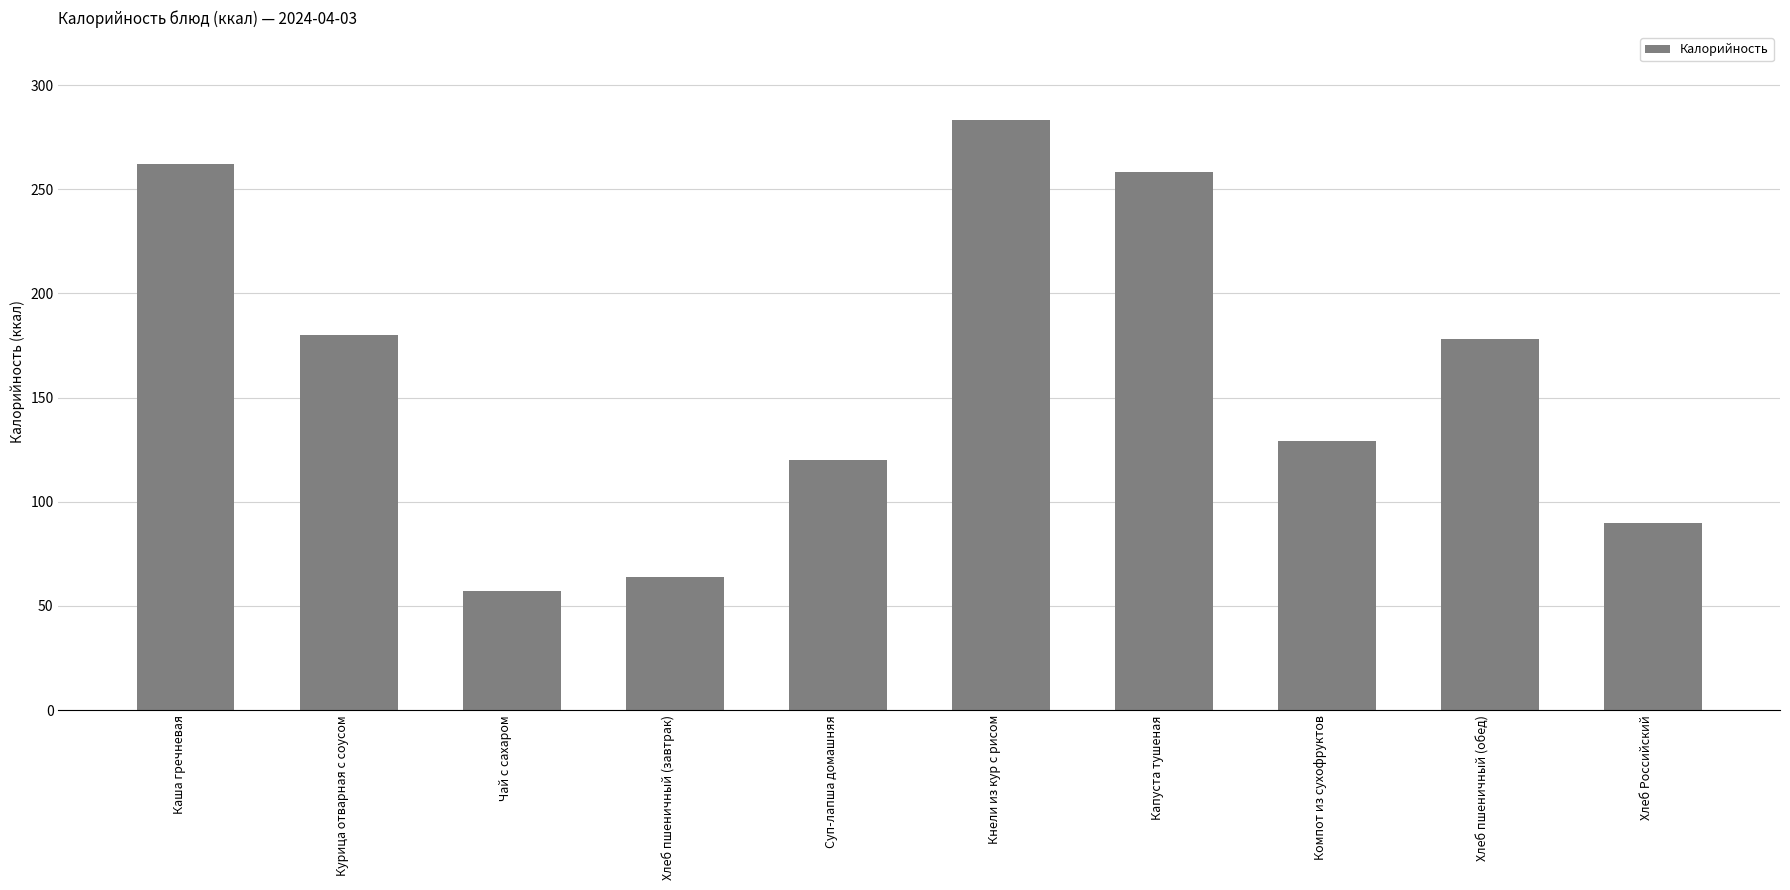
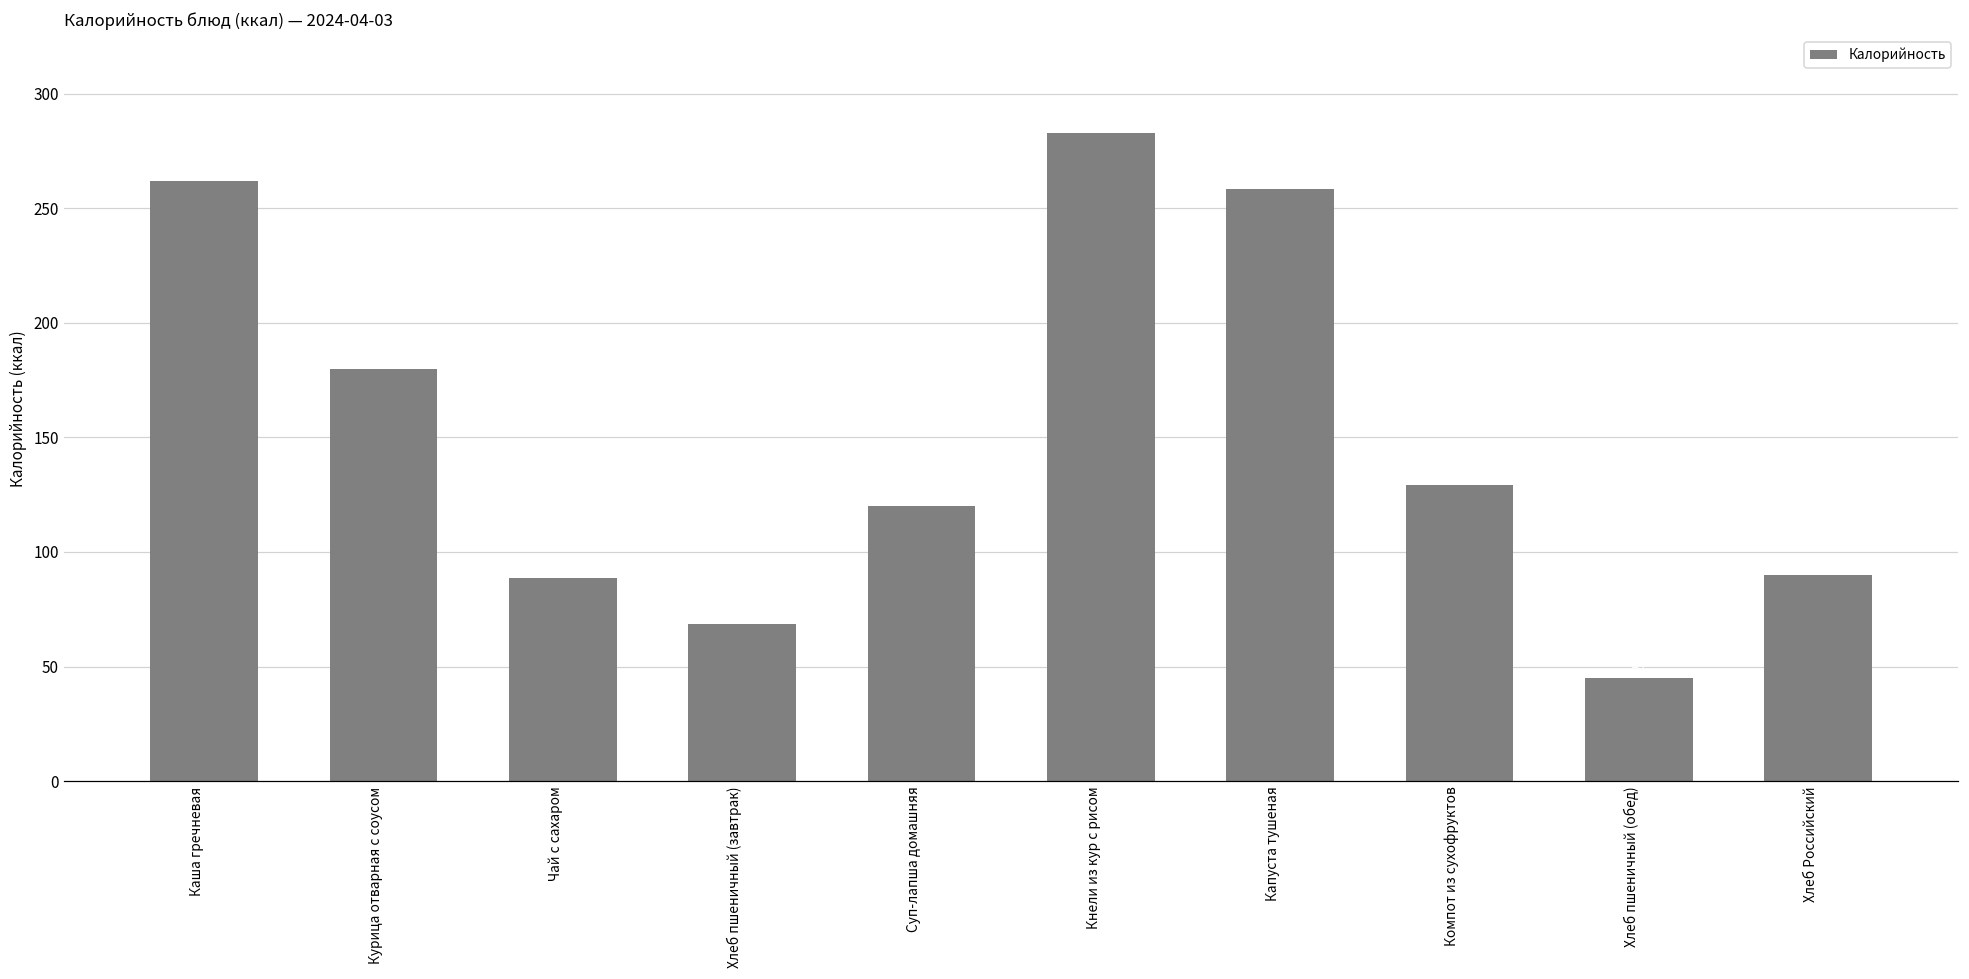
  {
    "Каша гречневая": 262,
    "Курица отварная с соусом": 180,
-   "Чай с сахаром": 57,
-   "Хлеб пшеничный (завтрак)": 64,
+   "Чай с сахаром": 89,
+   "Хлеб пшеничный (завтрак)": 68,
    "Суп-лапша домашняя": 120,
    "Кнели из кур с рисом": 283,
    "Капуста тушеная": 258,
    "Компот из сухофруктов": 129,
-   "Хлеб пшеничный (обед)": 178,
+   "Хлеб пшеничный (обед)": 45,
    "Хлеб Российский": 90
  }
